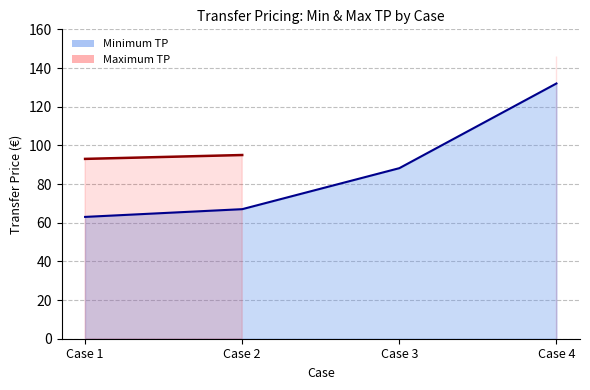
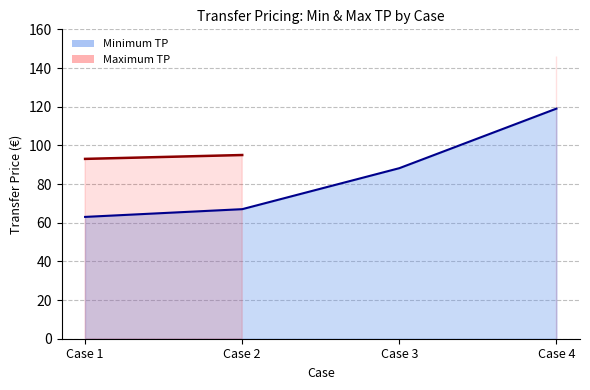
  {
    "Minimum TP": {
      "Case 1": 63,
      "Case 2": 67,
      "Case 3": 88,
-     "Case 4": 132
+     "Case 4": 119
    }
  }
